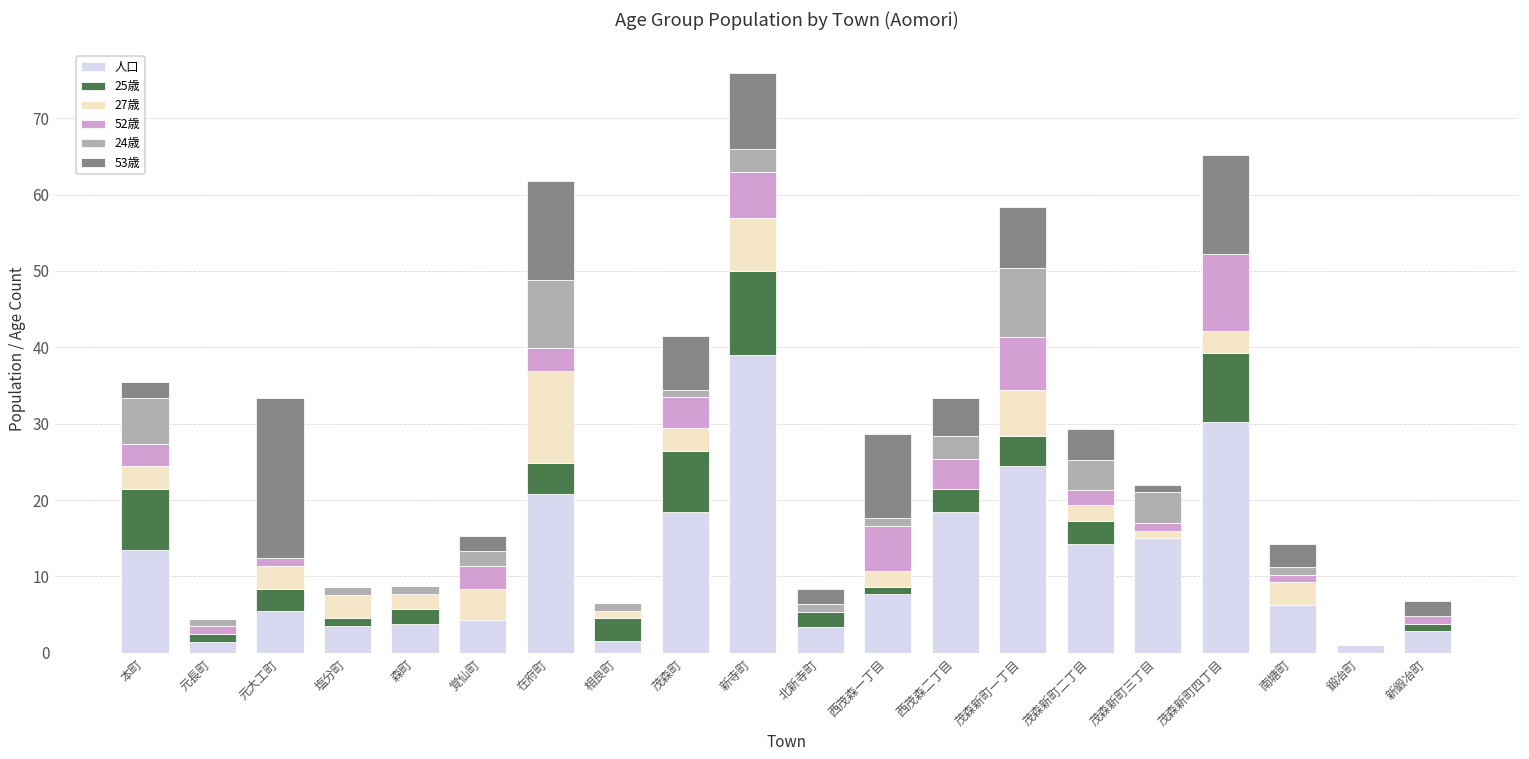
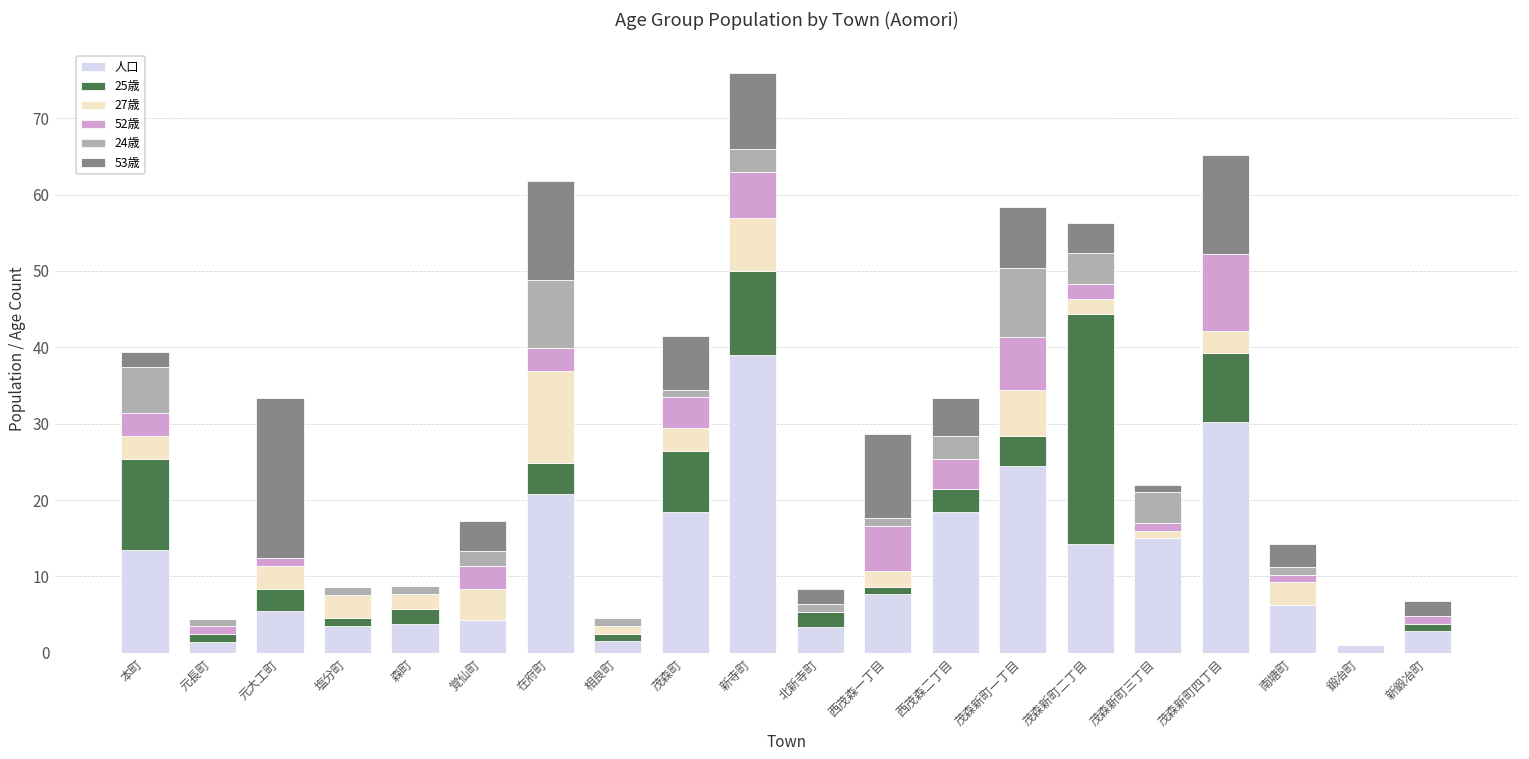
  {
    "25歳": {
-     "本町": 8,
+     "本町": 12,
      "元長町": 1,
      "元大工町": 3,
      "塩分町": 1,
      "森町": 2,
      "覚仙町": 0,
      "在府町": 4,
-     "相良町": 3,
+     "相良町": 1,
      "茂森町": 8,
      "新寺町": 11,
      "北新寺町": 2,
      "西茂森一丁目": 1,
      "西茂森二丁目": 3,
      "茂森新町一丁目": 4,
-     "茂森新町二丁目": 3,
+     "茂森新町二丁目": 30,
      "茂森新町三丁目": 0,
      "茂森新町四丁目": 9,
      "南塘町": 0,
      "鍛冶町": 0,
      "新鍛冶町": 1
    },
    "53歳": {
      "本町": 2,
      "元長町": 0,
      "元大工町": 21,
      "塩分町": 0,
      "森町": 0,
-     "覚仙町": 2,
+     "覚仙町": 4,
      "在府町": 13,
      "相良町": 0,
      "茂森町": 7,
      "新寺町": 10,
      "北新寺町": 2,
      "西茂森一丁目": 11,
      "西茂森二丁目": 5,
      "茂森新町一丁目": 8,
      "茂森新町二丁目": 4,
      "茂森新町三丁目": 1,
      "茂森新町四丁目": 13,
      "南塘町": 3,
      "鍛冶町": 0,
      "新鍛冶町": 2
    }
  }
